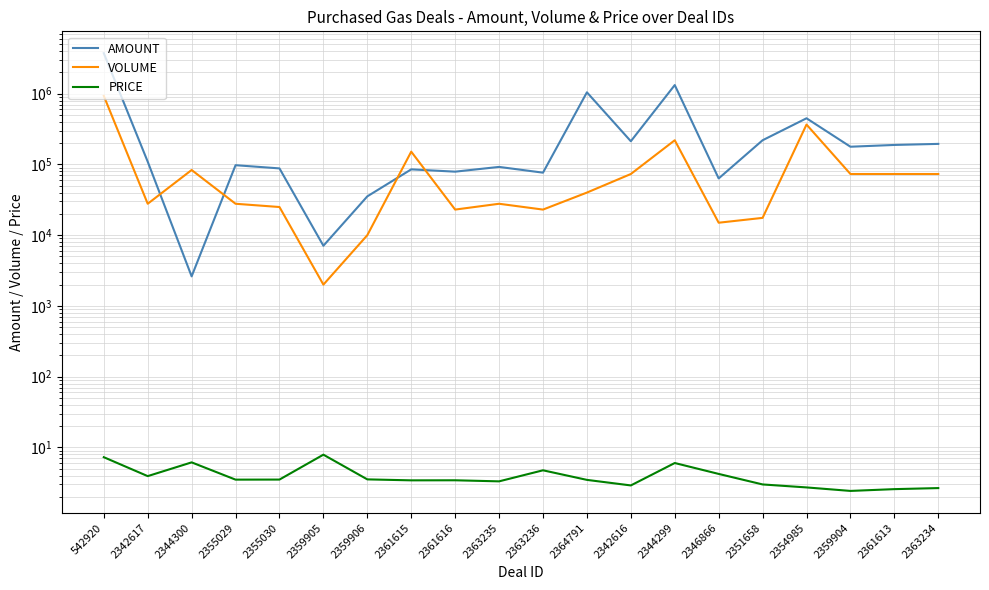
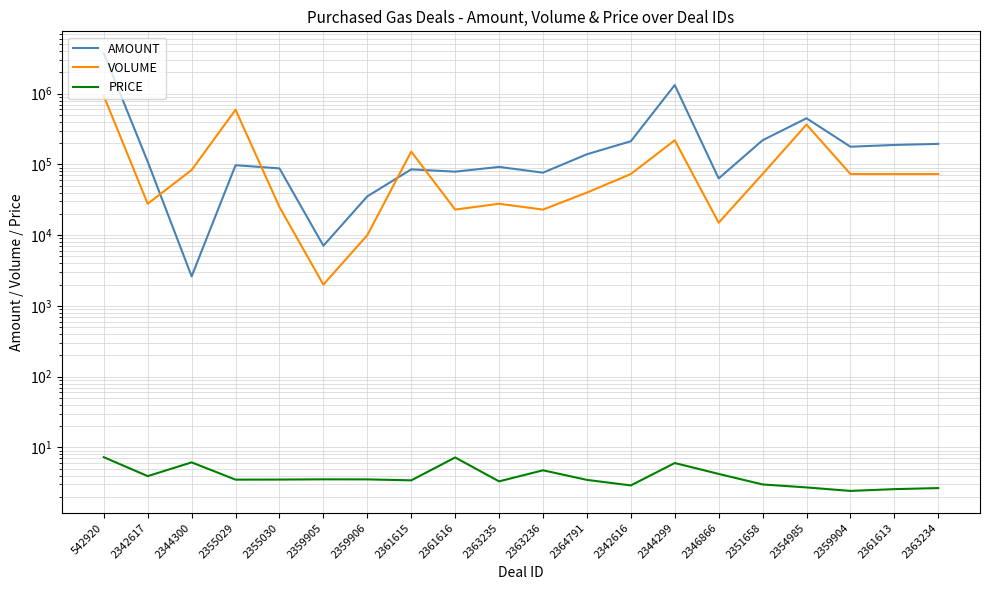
  {
    "AMOUNT": {
      "2342617": 110000,
      "2344300": 2600,
      "2355029": 100000,
      "2355030": 90000,
      "2359905": 7000,
      "2359906": 40000,
      "2361615": 90000,
      "2361616": 80000,
      "2363235": 90000,
      "2363236": 80000,
-     "2364791": 1000000,
+     "2364791": 140000,
      "2342616": 210000,
      "2344299": 1300000,
      "2346866": 60000,
      "2351658": 220000,
      "2354985": 400000,
      "2359904": 180000,
      "2361613": 190000,
      "2363234": 200000
    },
    "VOLUME": {
      "2342617": 28000,
      "2344300": 80000,
-     "2355029": 28000,
+     "2355029": 600000,
      "2355030": 25000,
      "2359905": 2000,
      "2359906": 10000,
      "2361615": 150000,
      "2361616": 23000,
      "2363235": 28000,
      "2363236": 23000,
      "2364791": 40000,
      "2342616": 70000,
      "2344299": 220000,
      "2346866": 15000,
-     "2351658": 18000,
+     "2351658": 70000,
      "2354985": 400000,
      "2359904": 70000,
      "2361613": 70000,
      "2363234": 70000
    },
    "PRICE": {
      "542920": 7,
      "2342617": 4,
      "2344300": 6,
      "2355029": 4,
      "2355030": 4,
-     "2359905": 8,
+     "2359905": 4,
      "2359906": 4,
      "2361615": 3,
-     "2361616": 3,
+     "2361616": 7,
      "2363235": 3,
      "2363236": 5,
      "2364791": 3,
      "2342616": 3,
      "2344299": 6,
      "2346866": 4,
      "2351658": 3,
      "2354985": 2.7,
      "2359904": 2.4,
      "2361613": 2.6,
      "2363234": 2.7
    }
  }
